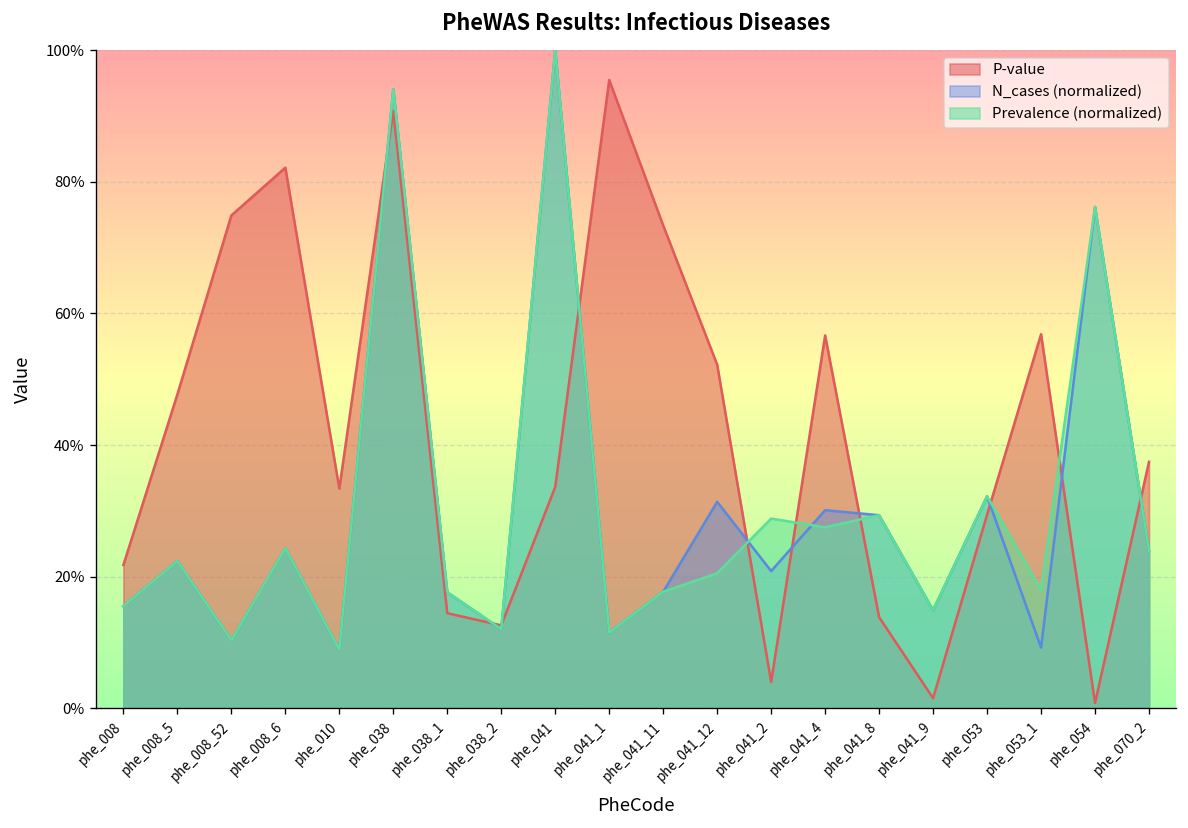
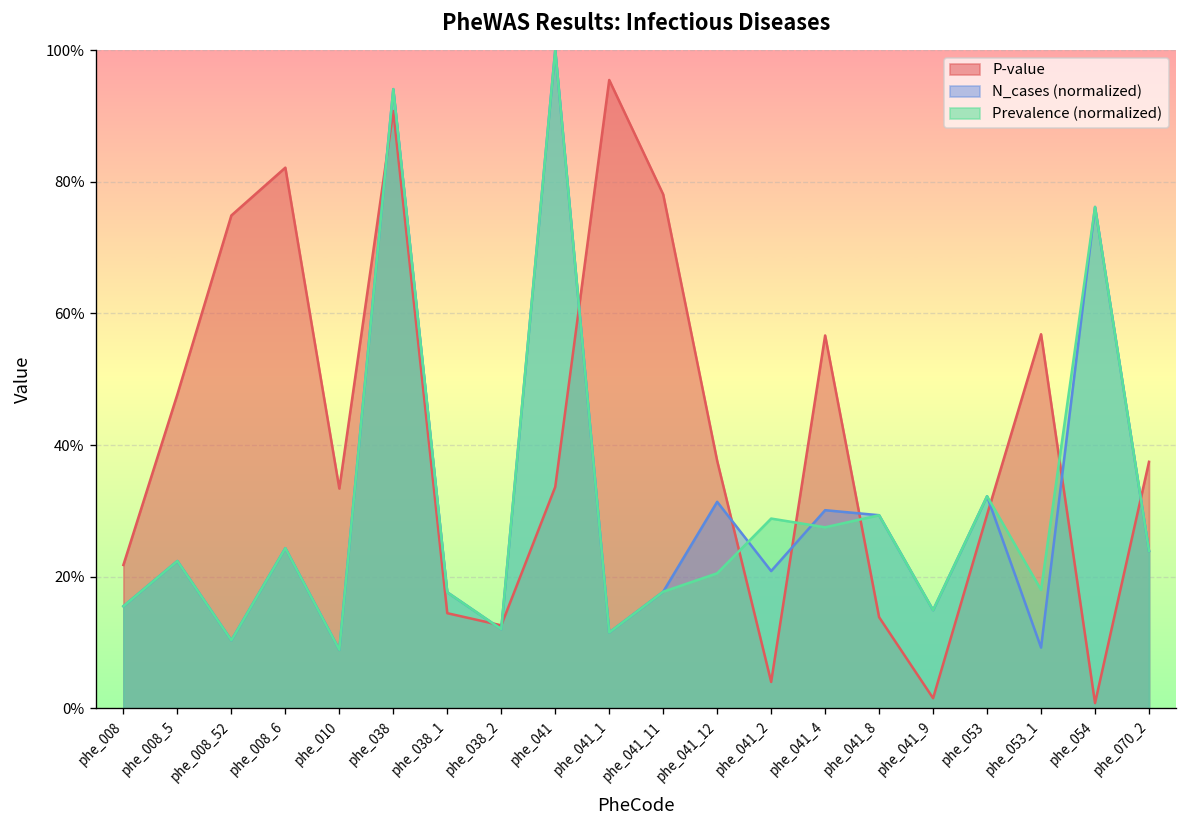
  {
    "P-value": {
      "phe_008": "22%",
      "phe_008_5": "48%",
      "phe_008_52": "75%",
      "phe_008_6": "82%",
      "phe_010": "33%",
      "phe_038": "91%",
      "phe_038_1": "14%",
      "phe_038_2": "13%",
      "phe_041": "34%",
      "phe_041_1": "95%",
-     "phe_041_11": "73%",
-     "phe_041_12": "52%",
+     "phe_041_11": "78%",
+     "phe_041_12": "38%",
      "phe_041_2": "4%",
      "phe_041_4": "57%",
      "phe_041_8": "14%",
      "phe_041_9": "2%",
      "phe_053": "29%",
      "phe_053_1": "57%",
      "phe_054": "1%",
      "phe_070_2": "37%"
    },
    "N_cases (normalized)": {
      "phe_041_12": "31%",
      "phe_041_2": "21%",
      "phe_041_4": "30%",
      "phe_053_1": "9%"
    },
    "Prevalence (normalized)": {
      "phe_041_12": "21%",
      "phe_041_2": "29%",
      "phe_041_4": "28%",
      "phe_053_1": "18%"
    }
  }
